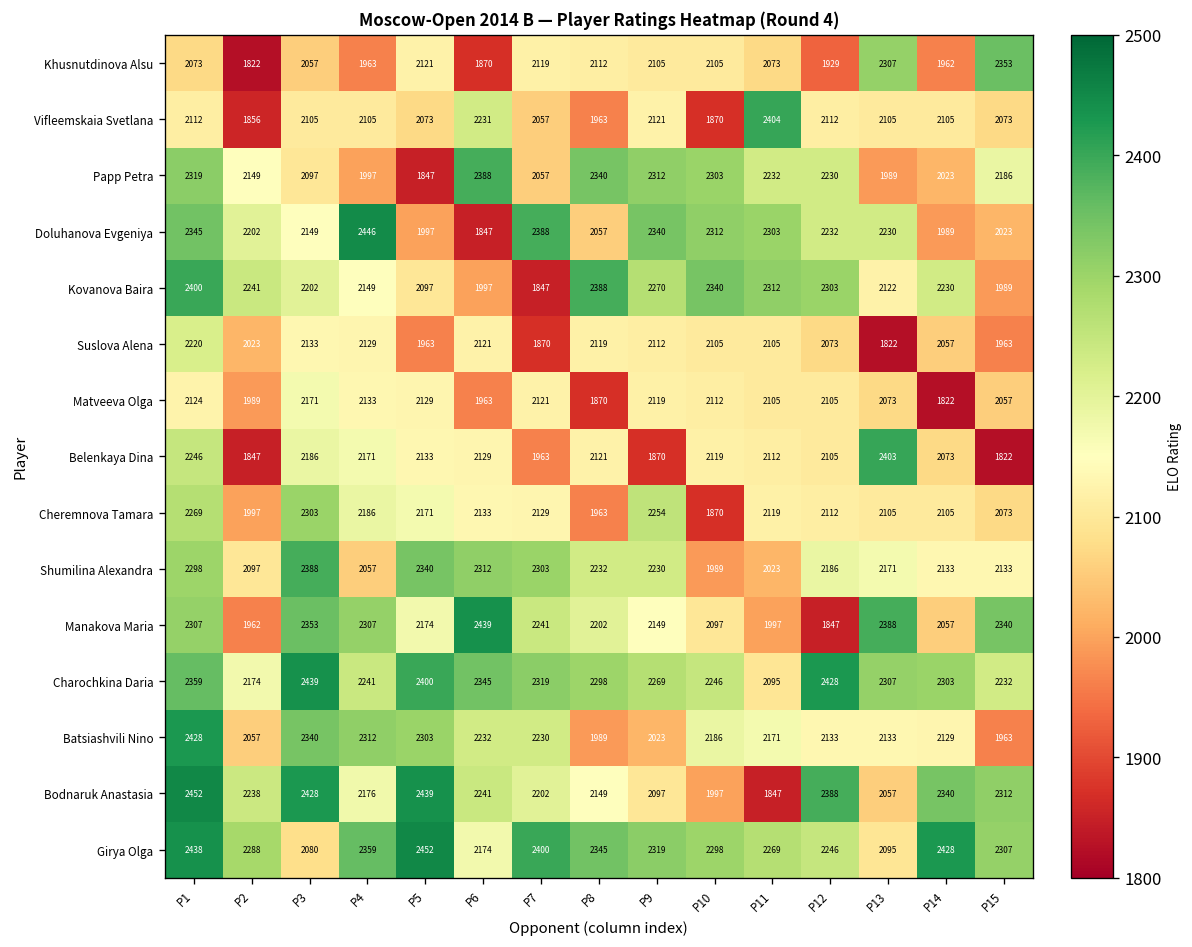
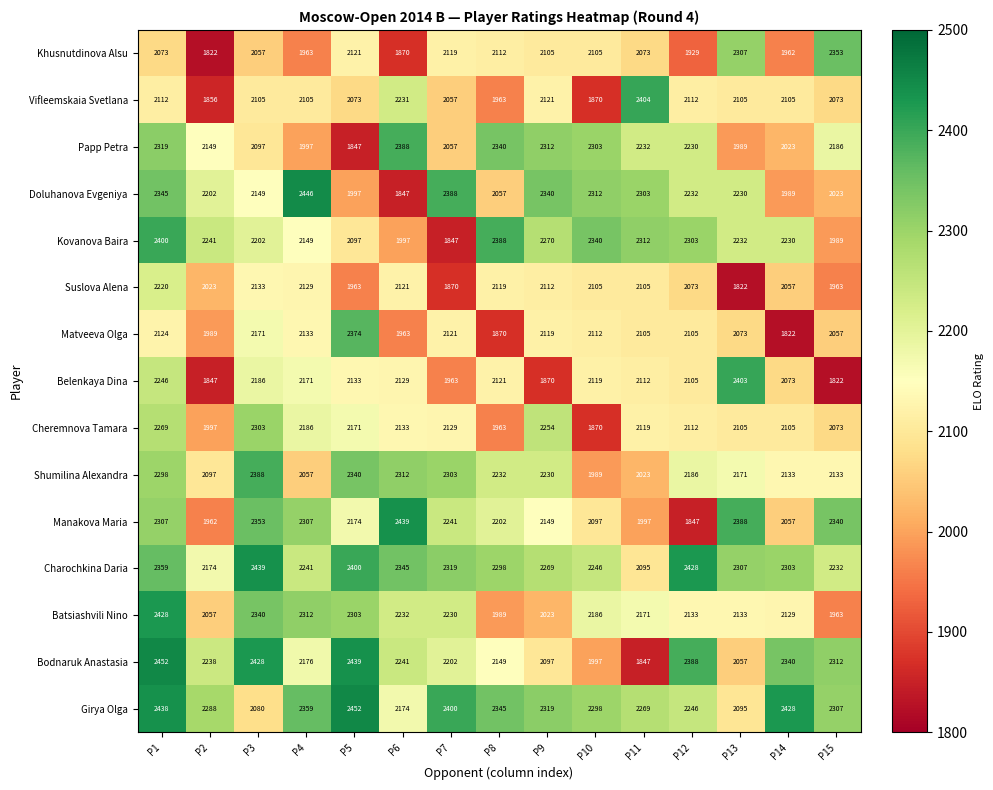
  {
    "Kovanova Baira": {
      "P1": 2400,
      "P2": 2241,
      "P3": 2202,
      "P4": 2149,
      "P5": 2097,
      "P6": 1997,
      "P7": 1847,
      "P8": 2388,
      "P9": 2270,
      "P10": 2340,
      "P11": 2312,
      "P12": 2303,
-     "P13": 2122,
+     "P13": 2232,
      "P14": 2230,
      "P15": 1989
    },
    "Matveeva Olga": {
      "P1": 2124,
      "P2": 1989,
      "P3": 2171,
      "P4": 2133,
-     "P5": 2129,
+     "P5": 2374,
      "P6": 1963,
      "P7": 2121,
      "P8": 1870,
      "P9": 2119,
      "P10": 2112,
      "P11": 2105,
      "P12": 2105,
      "P13": 2073,
      "P14": 1822,
      "P15": 2057
    }
  }
